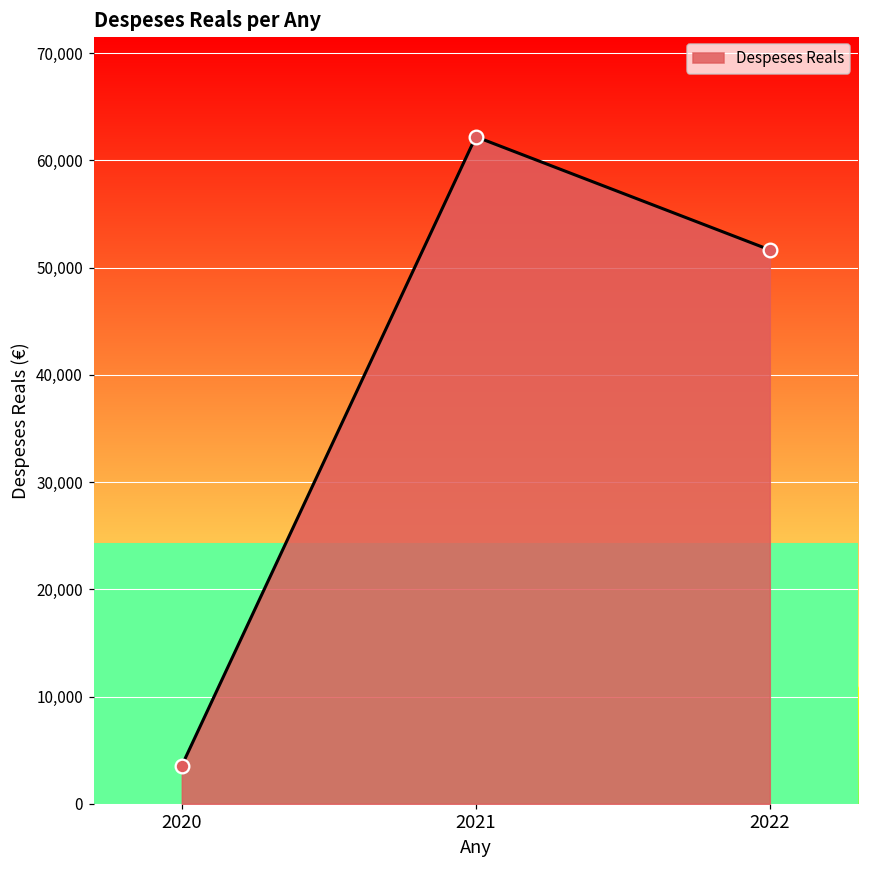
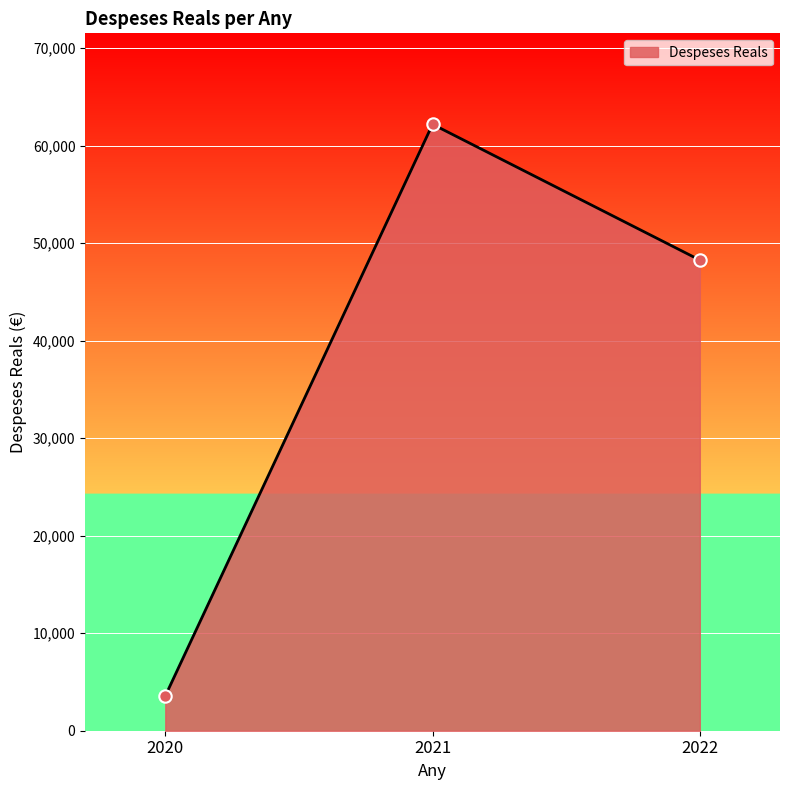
  {
    "2021": "62,000",
-   "2022": "52,000"
+   "2022": "48,000"
  }
